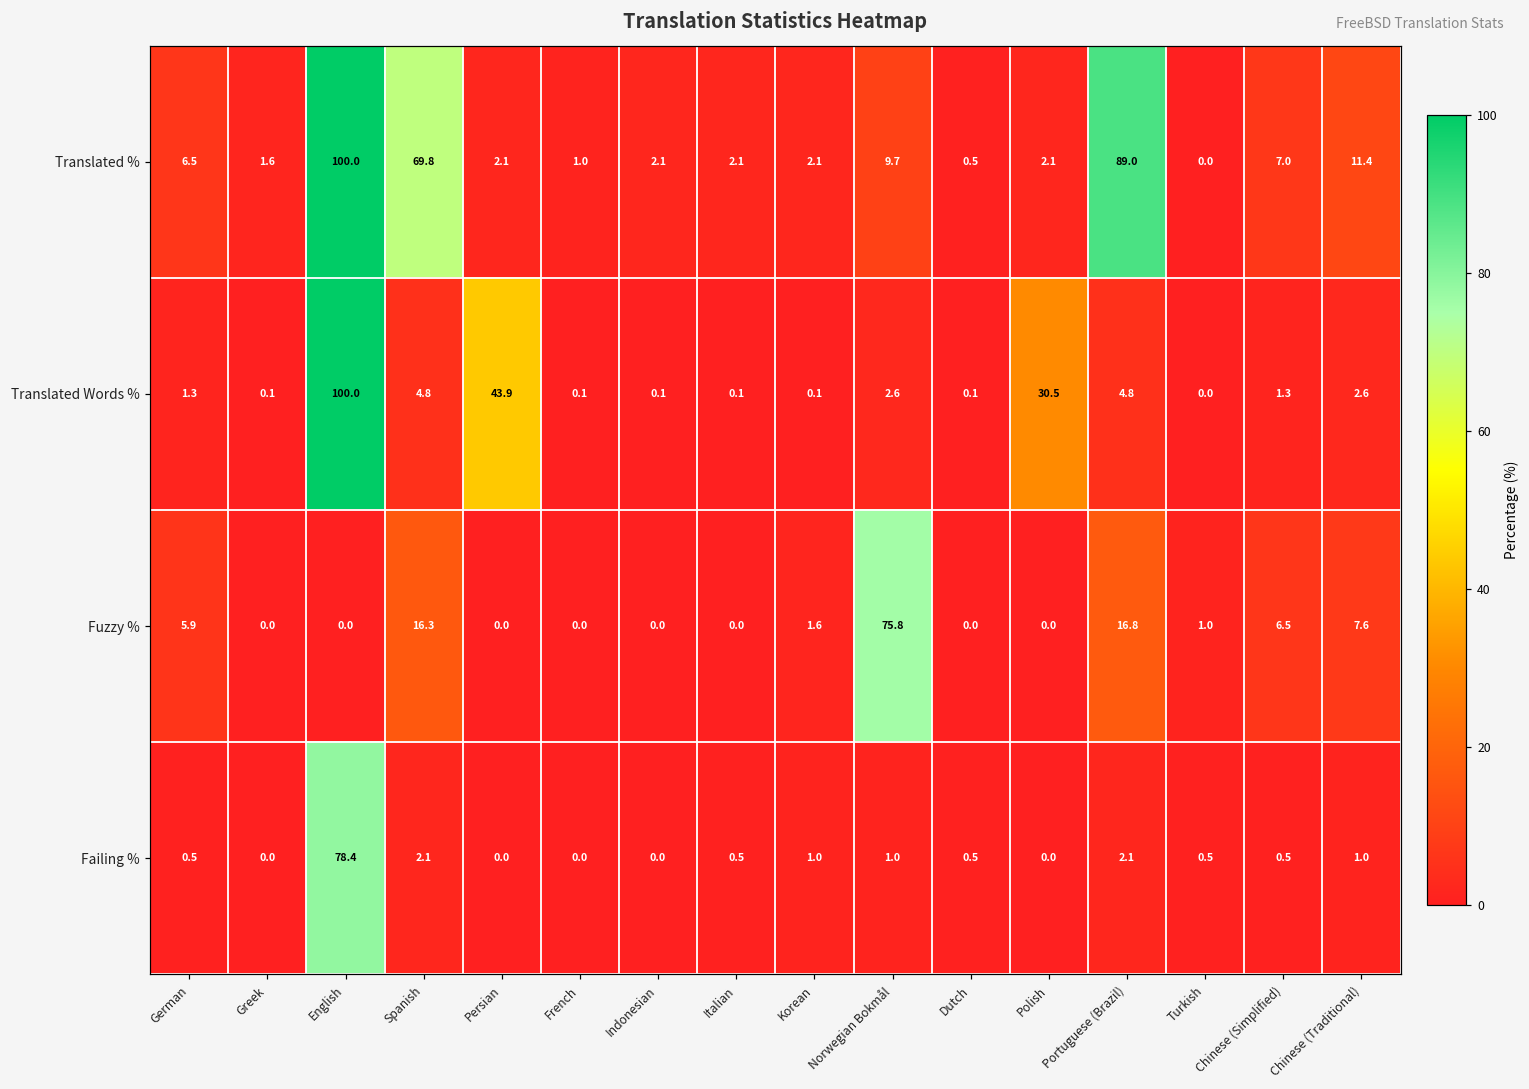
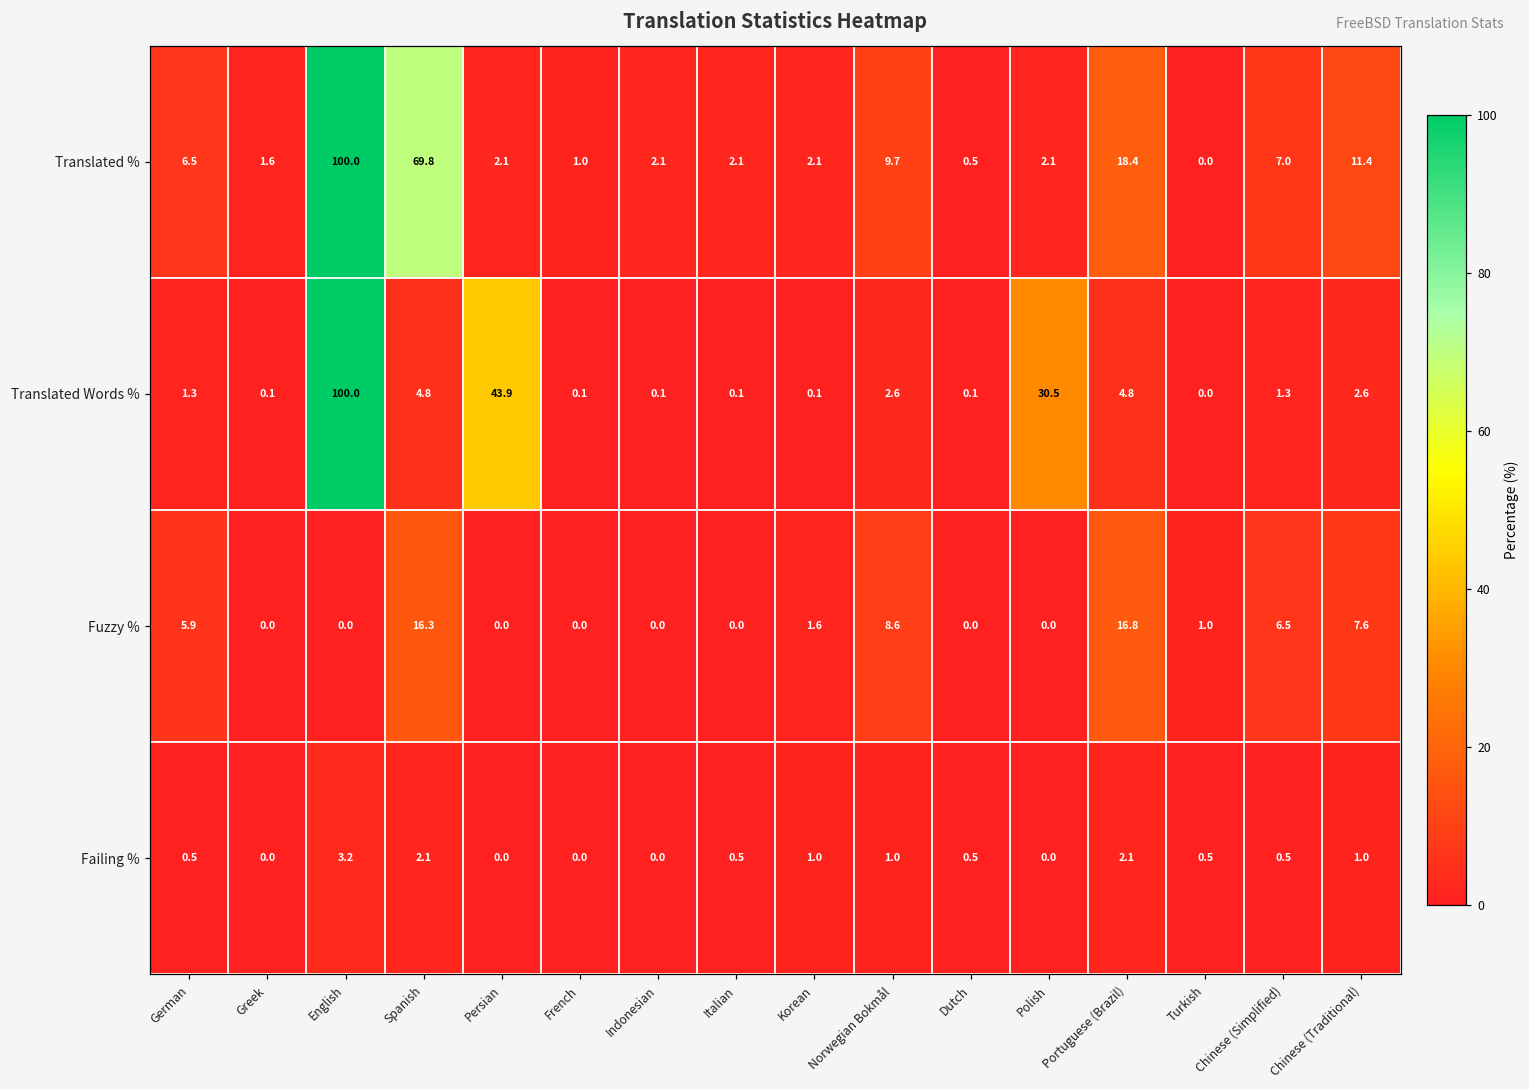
  {
    "Translated %": {
      "German": 6.5,
      "Greek": 1.6,
      "English": 100.0,
      "Spanish": 69.8,
      "Persian": 2.1,
      "French": 1.0,
      "Indonesian": 2.1,
      "Italian": 2.1,
      "Korean": 2.1,
      "Norwegian Bokmål": 9.7,
      "Dutch": 0.5,
      "Polish": 2.1,
-     "Portuguese (Brazil)": 89.0,
+     "Portuguese (Brazil)": 18.4,
      "Turkish": 0.0,
      "Chinese (Simplified)": 7.0,
      "Chinese (Traditional)": 11.4
    },
    "Translated Words %": {
      "German": 1.3,
      "Greek": 0.1,
      "English": 100.0,
      "Spanish": 4.8,
      "Persian": 43.9,
      "French": 0.1,
      "Indonesian": 0.1,
      "Italian": 0.1,
      "Korean": 0.1,
      "Norwegian Bokmål": 2.6,
      "Dutch": 0.1,
      "Polish": 30.5,
      "Portuguese (Brazil)": 4.8,
      "Turkish": 0.0,
      "Chinese (Simplified)": 1.3,
      "Chinese (Traditional)": 2.6
    },
    "Fuzzy %": {
      "German": 5.9,
      "Greek": 0.0,
      "English": 0.0,
      "Spanish": 16.3,
      "Persian": 0.0,
      "French": 0.0,
      "Indonesian": 0.0,
      "Italian": 0.0,
      "Korean": 1.6,
-     "Norwegian Bokmål": 75.8,
+     "Norwegian Bokmål": 8.6,
      "Dutch": 0.0,
      "Polish": 0.0,
      "Portuguese (Brazil)": 16.8,
      "Turkish": 1.0,
      "Chinese (Simplified)": 6.5,
      "Chinese (Traditional)": 7.6
    },
    "Failing %": {
      "German": 0.5,
      "Greek": 0.0,
-     "English": 78.4,
+     "English": 3.2,
      "Spanish": 2.1,
      "Persian": 0.0,
      "French": 0.0,
      "Indonesian": 0.0,
      "Italian": 0.5,
      "Korean": 1.0,
      "Norwegian Bokmål": 1.0,
      "Dutch": 0.5,
      "Polish": 0.0,
      "Portuguese (Brazil)": 2.1,
      "Turkish": 0.5,
      "Chinese (Simplified)": 0.5,
      "Chinese (Traditional)": 1.0
    }
  }
